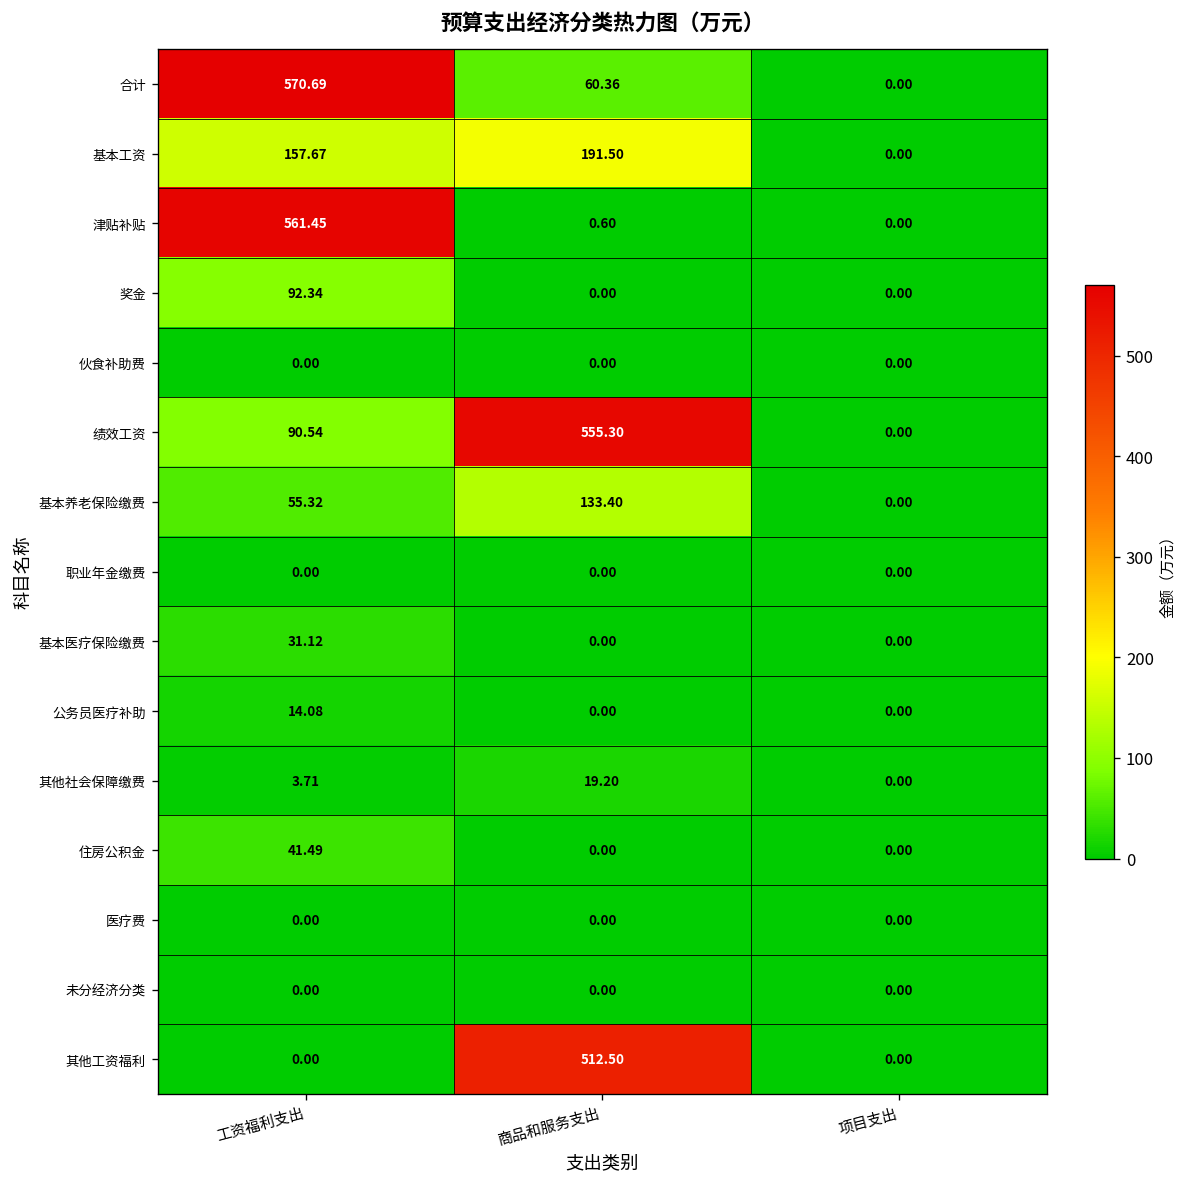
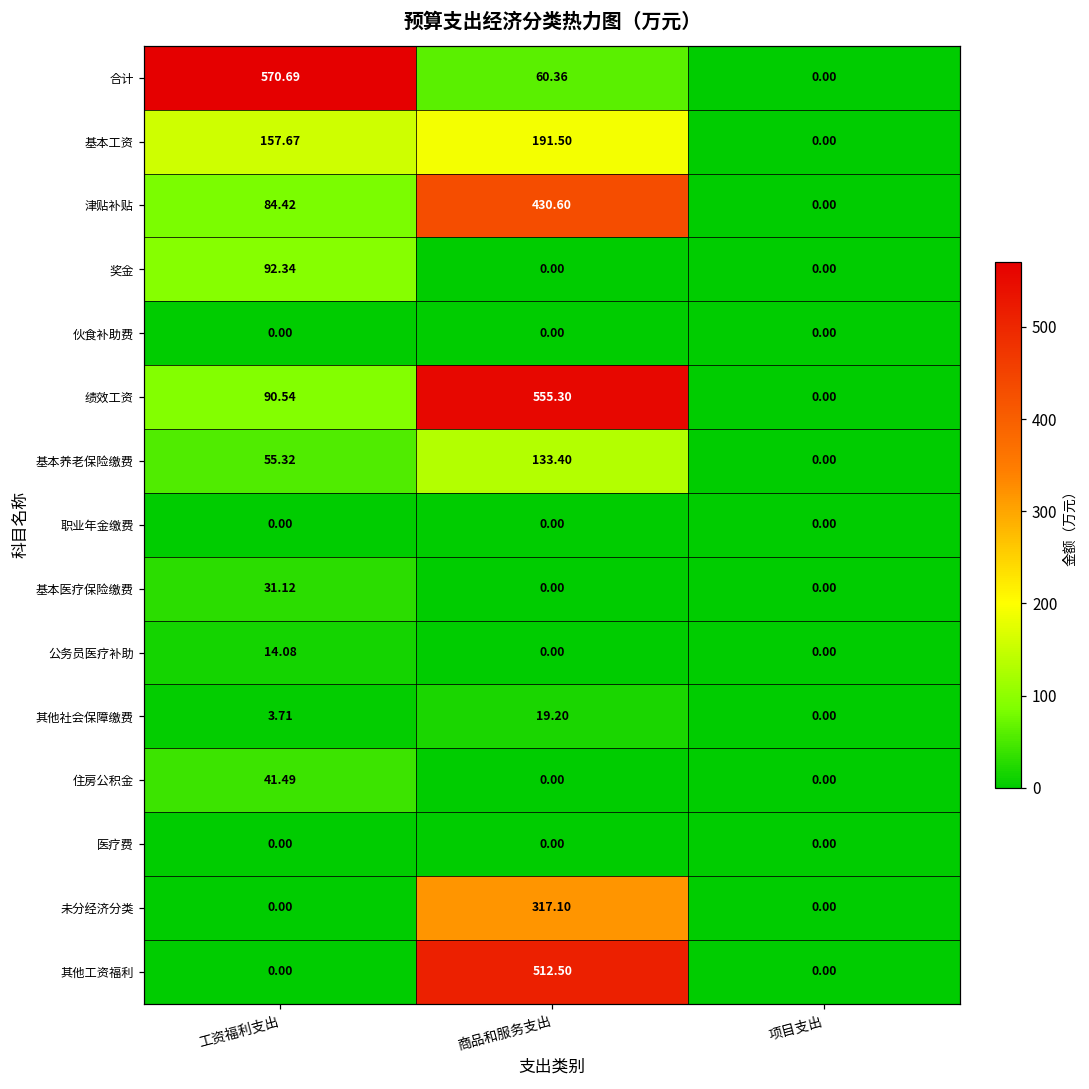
  {
    "合计": {
      "工资福利支出": 570.69,
      "商品和服务支出": 60.36,
      "项目支出": 0.00
    },
    "基本工资": {
      "工资福利支出": 157.67,
      "商品和服务支出": 191.50,
      "项目支出": 0.00
    },
    "津贴补贴": {
-     "工资福利支出": 561.45,
-     "商品和服务支出": 0.60,
+     "工资福利支出": 84.42,
+     "商品和服务支出": 430.60,
      "项目支出": 0.00
    },
    "奖金": {
      "工资福利支出": 92.34,
      "商品和服务支出": 0.00,
      "项目支出": 0.00
    },
    "伙食补助费": {
      "工资福利支出": 0.00,
      "商品和服务支出": 0.00,
      "项目支出": 0.00
    },
    "绩效工资": {
      "工资福利支出": 90.54,
      "商品和服务支出": 555.30,
      "项目支出": 0.00
    },
    "基本养老保险缴费": {
      "工资福利支出": 55.32,
      "商品和服务支出": 133.40,
      "项目支出": 0.00
    },
    "职业年金缴费": {
      "工资福利支出": 0.00,
      "商品和服务支出": 0.00,
      "项目支出": 0.00
    },
    "基本医疗保险缴费": {
      "工资福利支出": 31.12,
      "商品和服务支出": 0.00,
      "项目支出": 0.00
    },
    "公务员医疗补助": {
      "工资福利支出": 14.08,
      "商品和服务支出": 0.00,
      "项目支出": 0.00
    },
    "其他社会保障缴费": {
      "工资福利支出": 3.71,
      "商品和服务支出": 19.20,
      "项目支出": 0.00
    },
    "住房公积金": {
      "工资福利支出": 41.49,
      "商品和服务支出": 0.00,
      "项目支出": 0.00
    },
    "医疗费": {
      "工资福利支出": 0.00,
      "商品和服务支出": 0.00,
      "项目支出": 0.00
    },
    "未分经济分类": {
      "工资福利支出": 0.00,
-     "商品和服务支出": 0.00,
+     "商品和服务支出": 317.10,
      "项目支出": 0.00
    },
    "其他工资福利": {
      "工资福利支出": 0.00,
      "商品和服务支出": 512.50,
      "项目支出": 0.00
    }
  }
